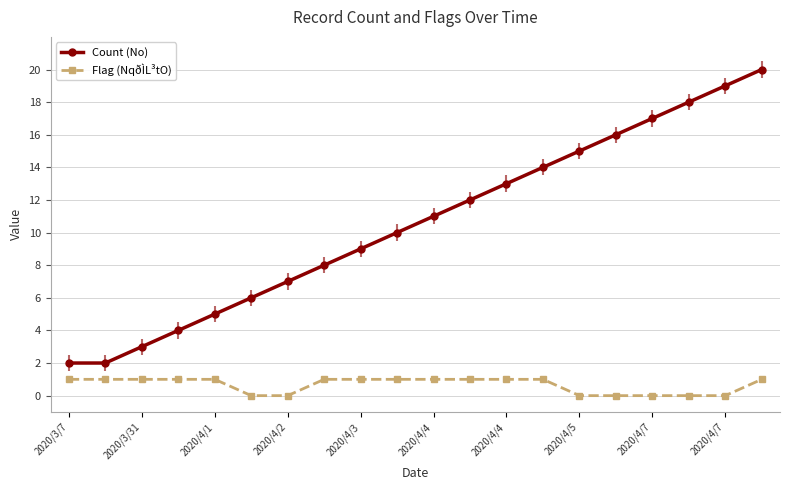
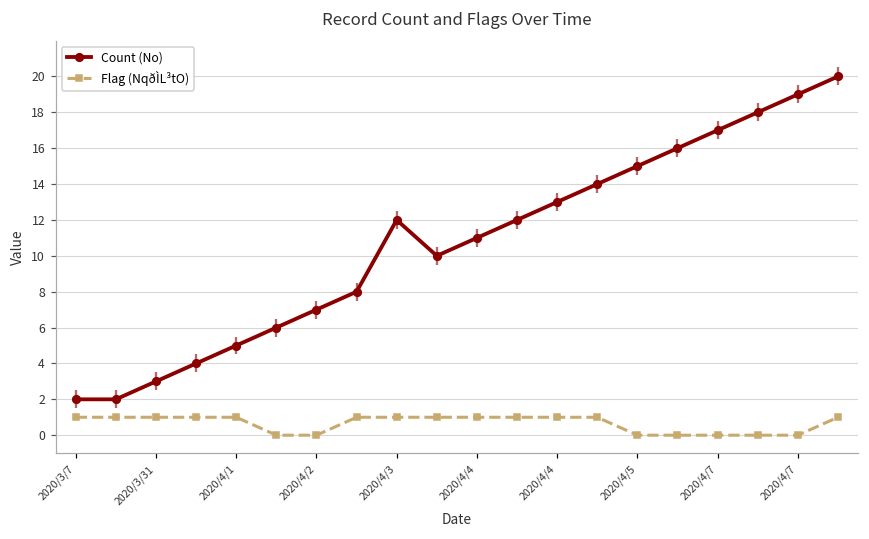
  {
    "Count (No)": {
      "2020/3/7": 2,
-     "2020/4/3": 9
+     "2020/4/3": 12
    },
    "Flag (NqðÌL³tO)": {
      "2020/3/7": 1,
      "2020/4/3": 1
    }
  }
